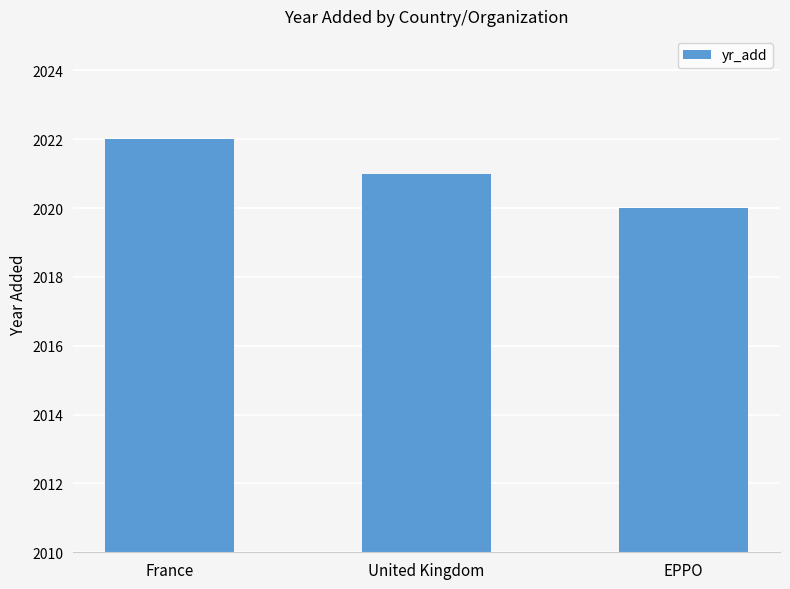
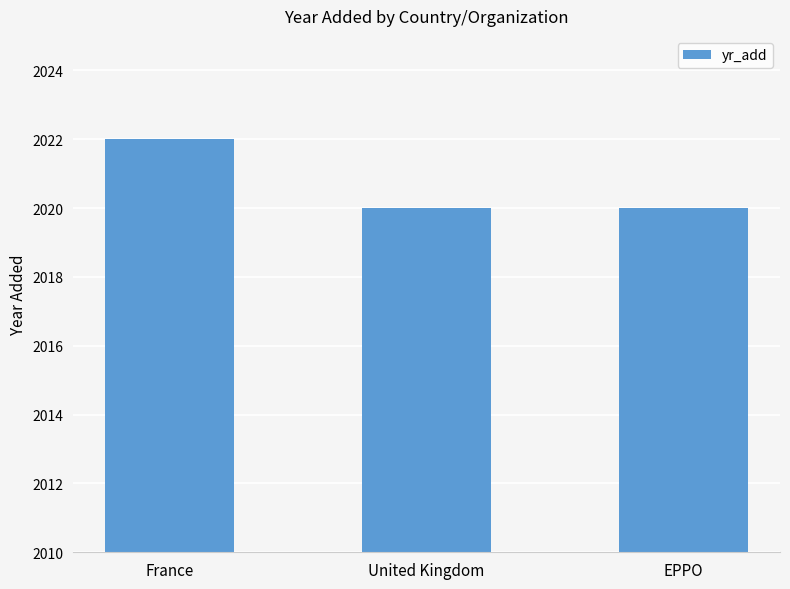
  {
    "France": 2022,
-   "United Kingdom": 2021,
+   "United Kingdom": 2020,
    "EPPO": 2020
  }
